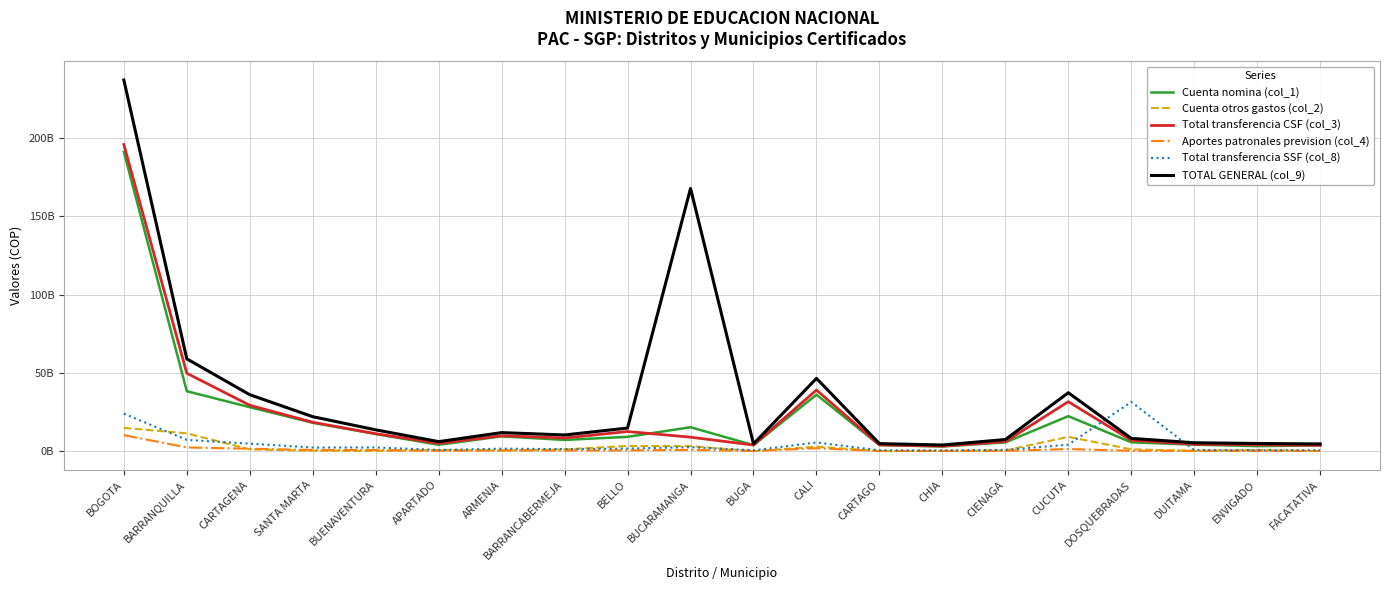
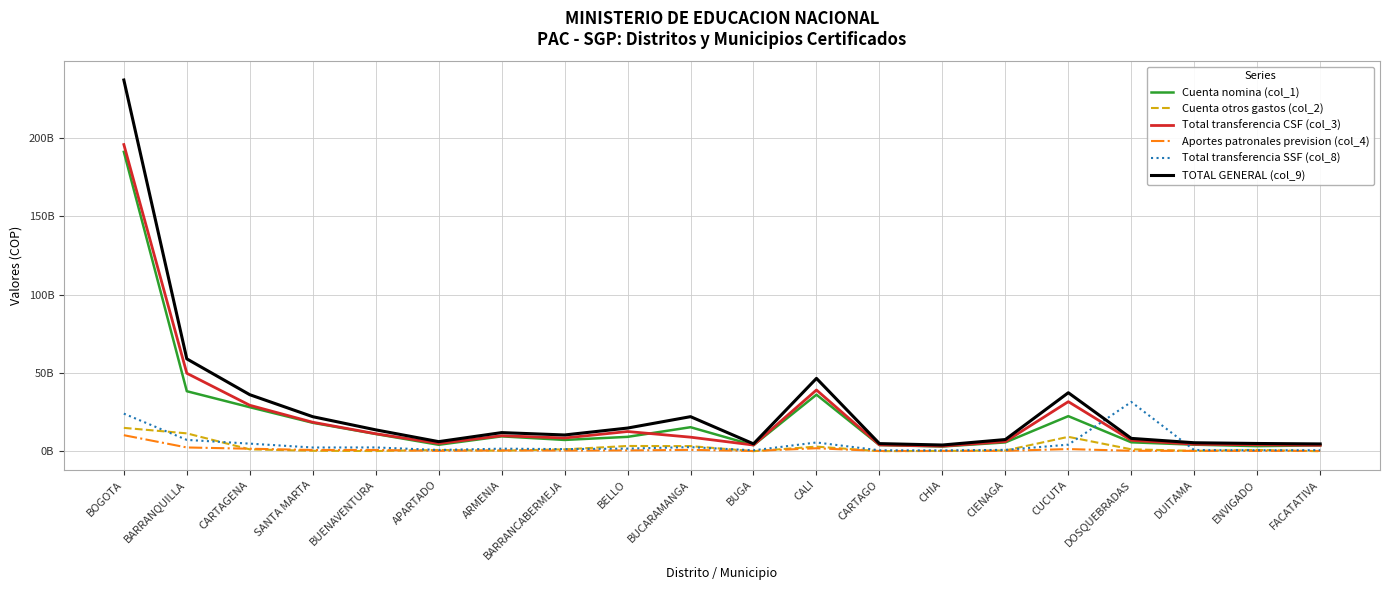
  {
    "Cuenta nomina (col_1)": {
      "BOGOTA": 191000000000,
      "BARRANQUILLA": 38000000000,
      "BELLO": 9000000000,
      "BUCARAMANGA": 15000000000,
      "CALI": 36000000000,
      "CUCUTA": 22000000000
    },
    "Cuenta otros gastos (col_2)": {
      "BOGOTA": 15000000000,
      "BARRANQUILLA": 11000000000,
      "BELLO": 3000000000,
      "CUCUTA": 9000000000
    },
    "Total transferencia CSF (col_3)": {
      "BOGOTA": 196000000000,
      "BARRANQUILLA": 50000000000,
      "BELLO": 13000000000,
      "BUCARAMANGA": 9000000000,
      "CALI": 39000000000,
      "CUCUTA": 32000000000
    },
    "Aportes patronales prevision (col_4)": {
      "BOGOTA": 10000000000,
      "BARRANQUILLA": 2000000000,
      "BUCARAMANGA": 1000000000,
      "CUCUTA": 1000000000
    },
    "Total transferencia SSF (col_8)": {
      "BOGOTA": 24000000000,
      "BARRANQUILLA": 7000000000,
      "CARTAGENA": 5000000000,
      "BUENAVENTURA": 2000000000,
      "CALI": 6000000000,
      "CUCUTA": 4000000000,
      "DOSQUEBRADAS": 32000000000
    },
    "TOTAL GENERAL (col_9)": {
      "BOGOTA": 237000000000,
      "BARRANQUILLA": 59000000000,
      "CARTAGENA": 36000000000,
      "SANTA MARTA": 22000000000,
      "BUENAVENTURA": 14000000000,
      "ARMENIA": 12000000000,
      "BARRANCABERMEJA": 10000000000,
      "BELLO": 15000000000,
-     "BUCARAMANGA": 168000000000,
+     "BUCARAMANGA": 22000000000,
      "CALI": 47000000000,
      "CUCUTA": 37000000000
    }
  }
